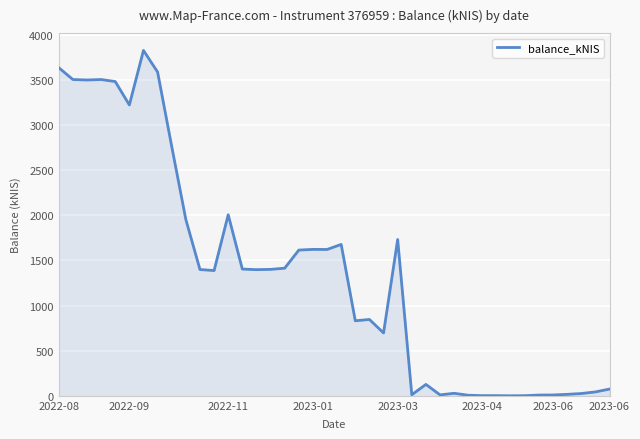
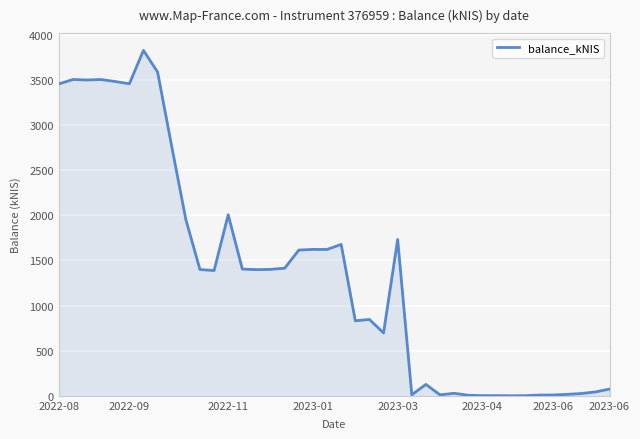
  {
-   "2022-08": 3600,
-   "2022-09": 3200,
+   "2022-08": 3500,
+   "2022-09": 3500,
    "2022-11": 2000,
    "2023-01": 1600,
    "2023-03": 1700,
    "2023-04": 0
  }
